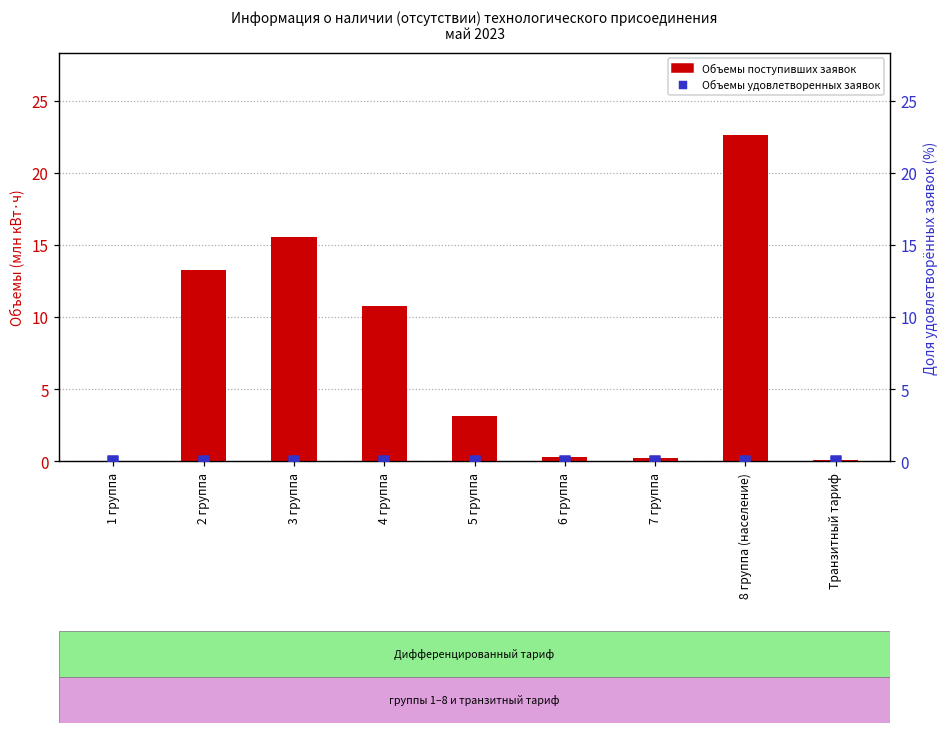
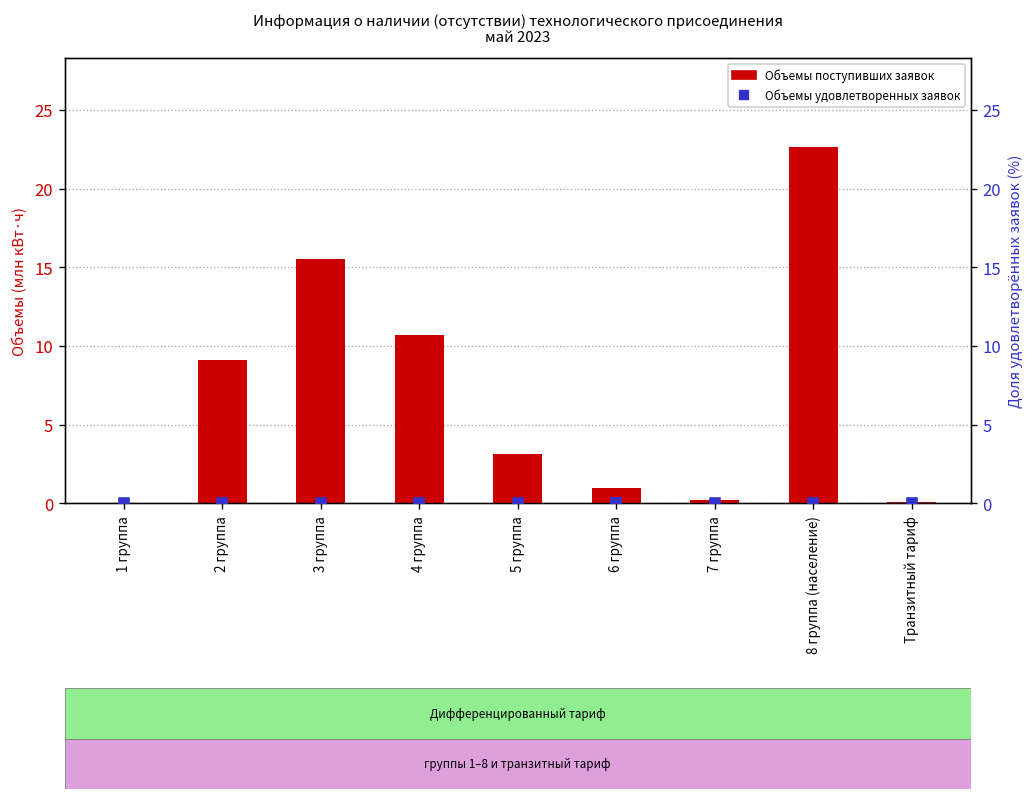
  {
    "Объемы поступивших заявок": {
      "1 группа": 0.0,
-     "2 группа": 13.3,
+     "2 группа": 9.1,
      "3 группа": 15.5,
      "4 группа": 10.7,
      "5 группа": 3.1,
-     "6 группа": 0.3,
+     "6 группа": 1.0,
      "7 группа": 0.2,
      "8 группа (население)": 22.6
    }
  }
